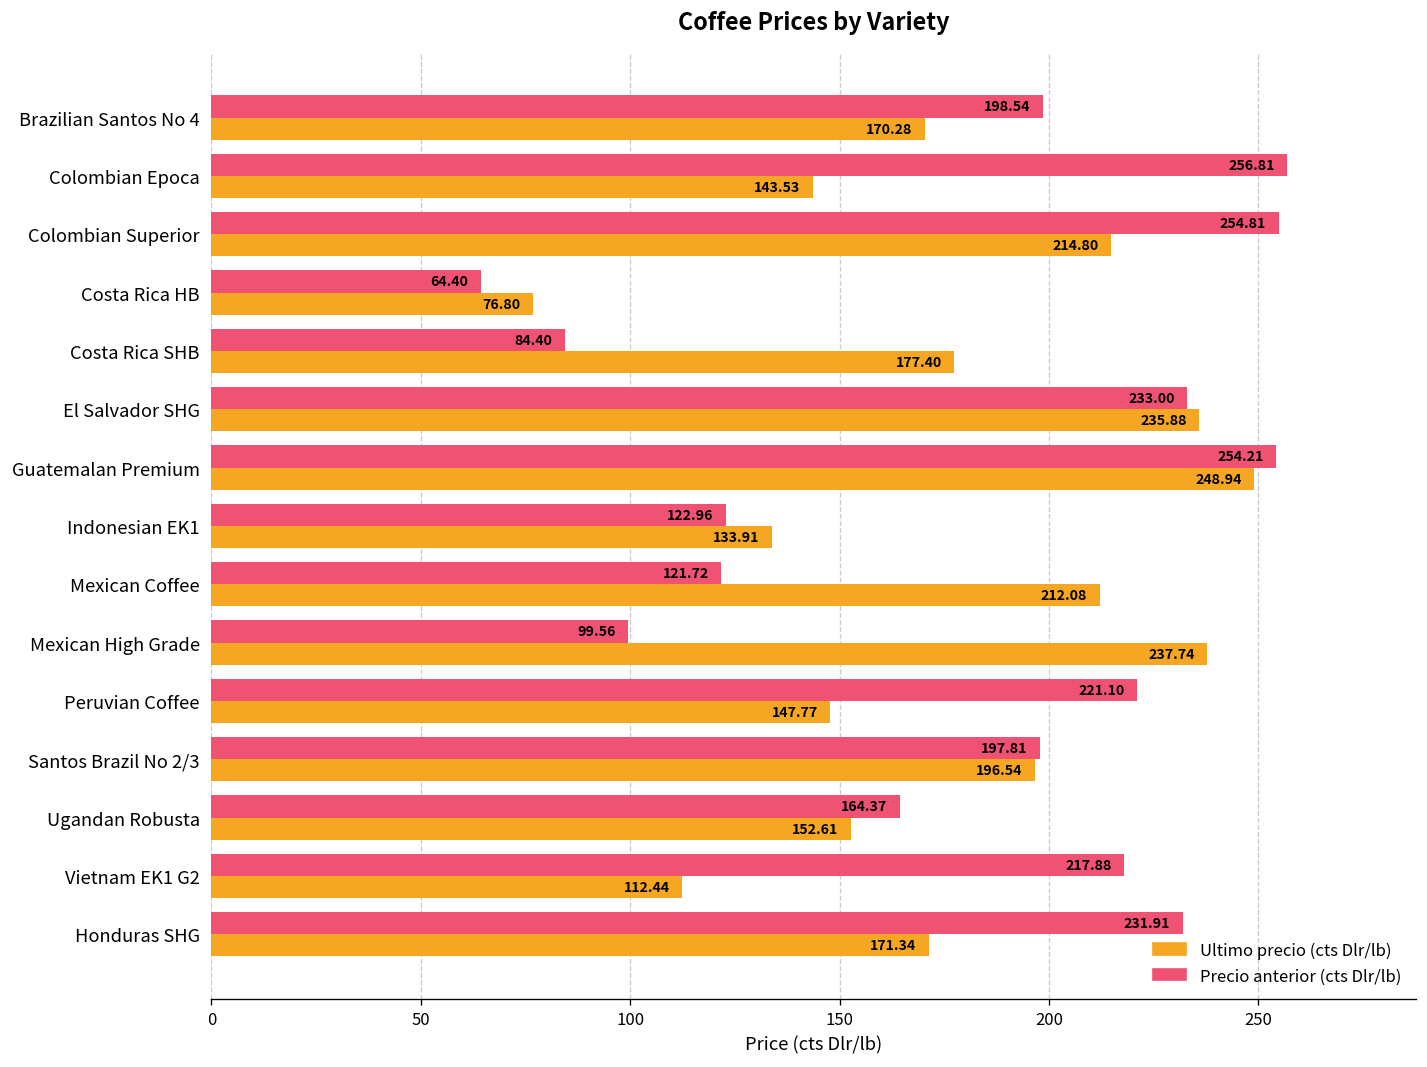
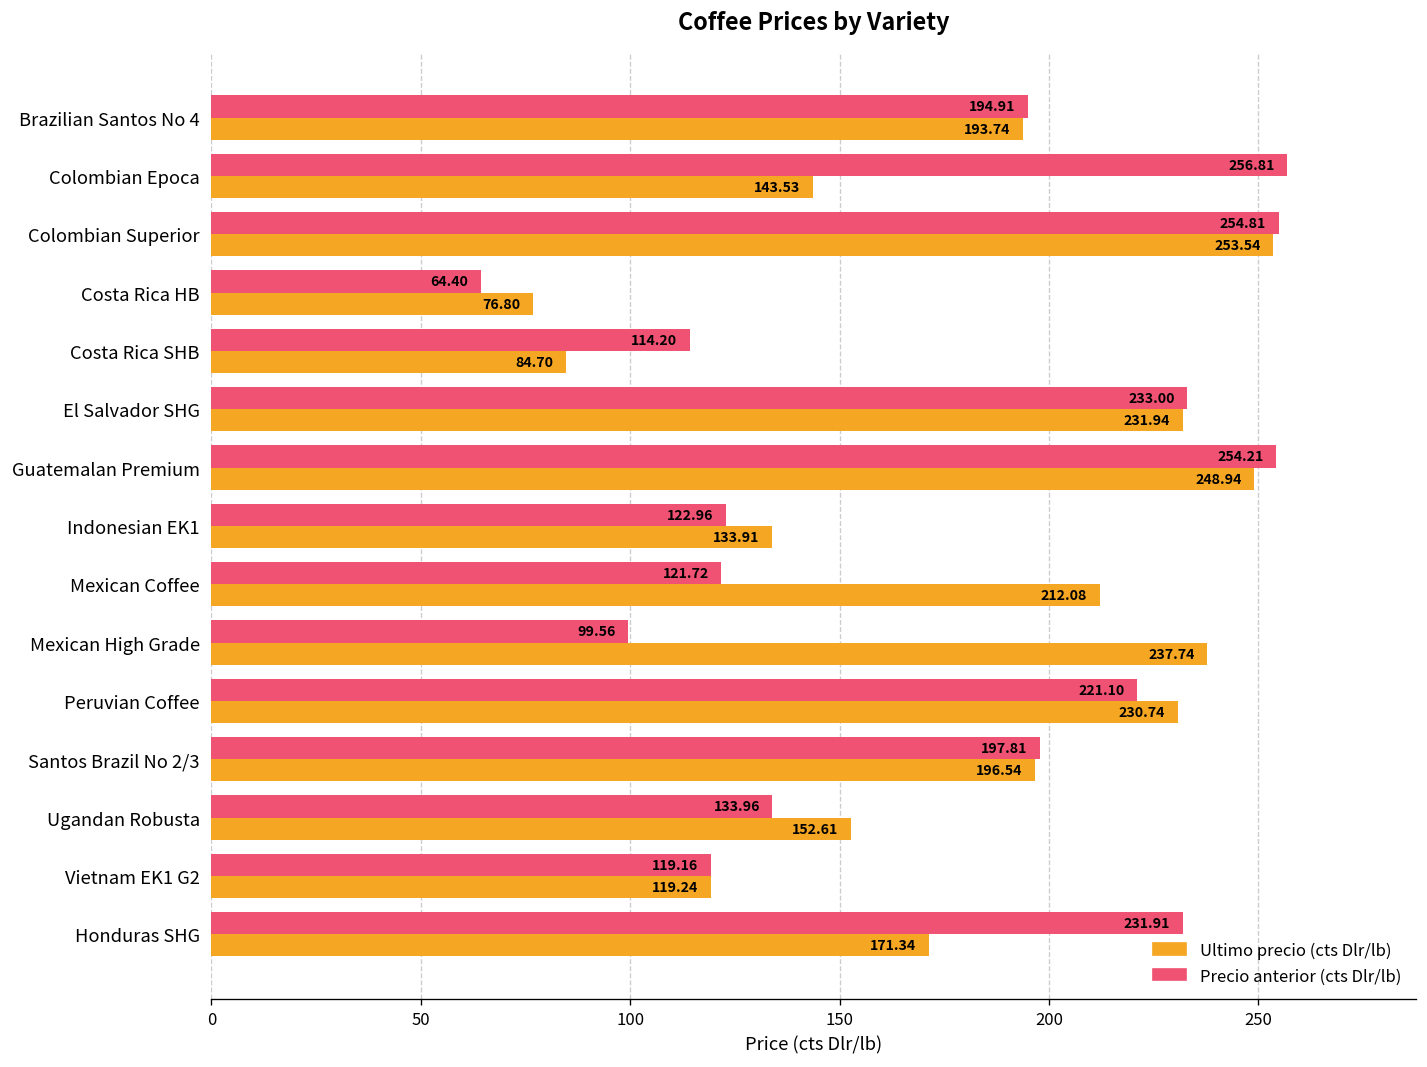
  {
    "Ultimo precio (cts Dlr/lb)": {
-     "Brazilian Santos No 4": 170.28,
+     "Brazilian Santos No 4": 193.74,
      "Colombian Epoca": 143.53,
-     "Colombian Superior": 214.80,
+     "Colombian Superior": 253.54,
      "Costa Rica HB": 76.80,
-     "Costa Rica SHB": 177.40,
-     "El Salvador SHG": 235.88,
+     "Costa Rica SHB": 84.70,
+     "El Salvador SHG": 231.94,
      "Guatemalan Premium": 248.94,
      "Indonesian EK1": 133.91,
      "Mexican Coffee": 212.08,
      "Mexican High Grade": 237.74,
-     "Peruvian Coffee": 147.77,
+     "Peruvian Coffee": 230.74,
      "Santos Brazil No 2/3": 196.54,
      "Ugandan Robusta": 152.61,
-     "Vietnam EK1 G2": 112.44,
+     "Vietnam EK1 G2": 119.24,
      "Honduras SHG": 171.34
    },
    "Precio anterior (cts Dlr/lb)": {
-     "Brazilian Santos No 4": 198.54,
+     "Brazilian Santos No 4": 194.91,
      "Colombian Epoca": 256.81,
      "Colombian Superior": 254.81,
      "Costa Rica HB": 64.40,
-     "Costa Rica SHB": 84.40,
+     "Costa Rica SHB": 114.20,
      "El Salvador SHG": 233.00,
      "Guatemalan Premium": 254.21,
      "Indonesian EK1": 122.96,
      "Mexican Coffee": 121.72,
      "Mexican High Grade": 99.56,
      "Peruvian Coffee": 221.10,
      "Santos Brazil No 2/3": 197.81,
-     "Ugandan Robusta": 164.37,
-     "Vietnam EK1 G2": 217.88,
+     "Ugandan Robusta": 133.96,
+     "Vietnam EK1 G2": 119.16,
      "Honduras SHG": 231.91
    }
  }
